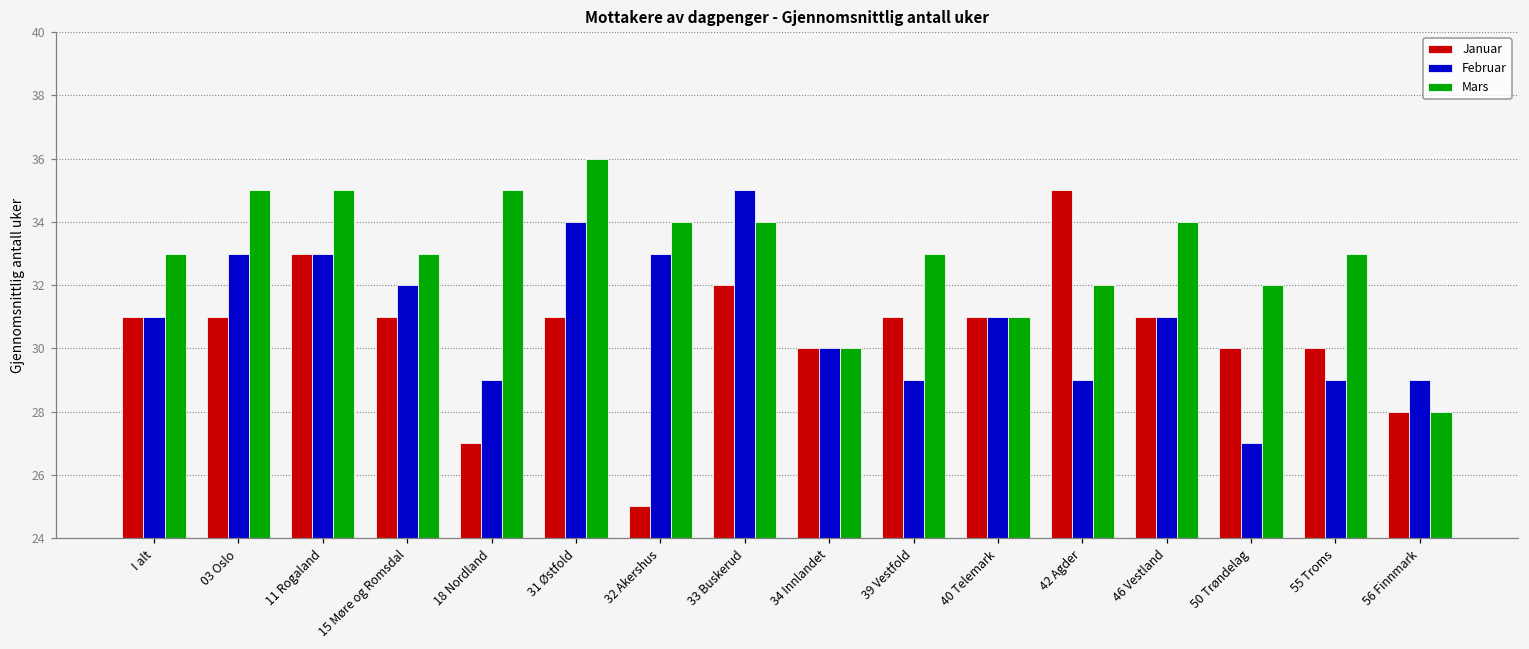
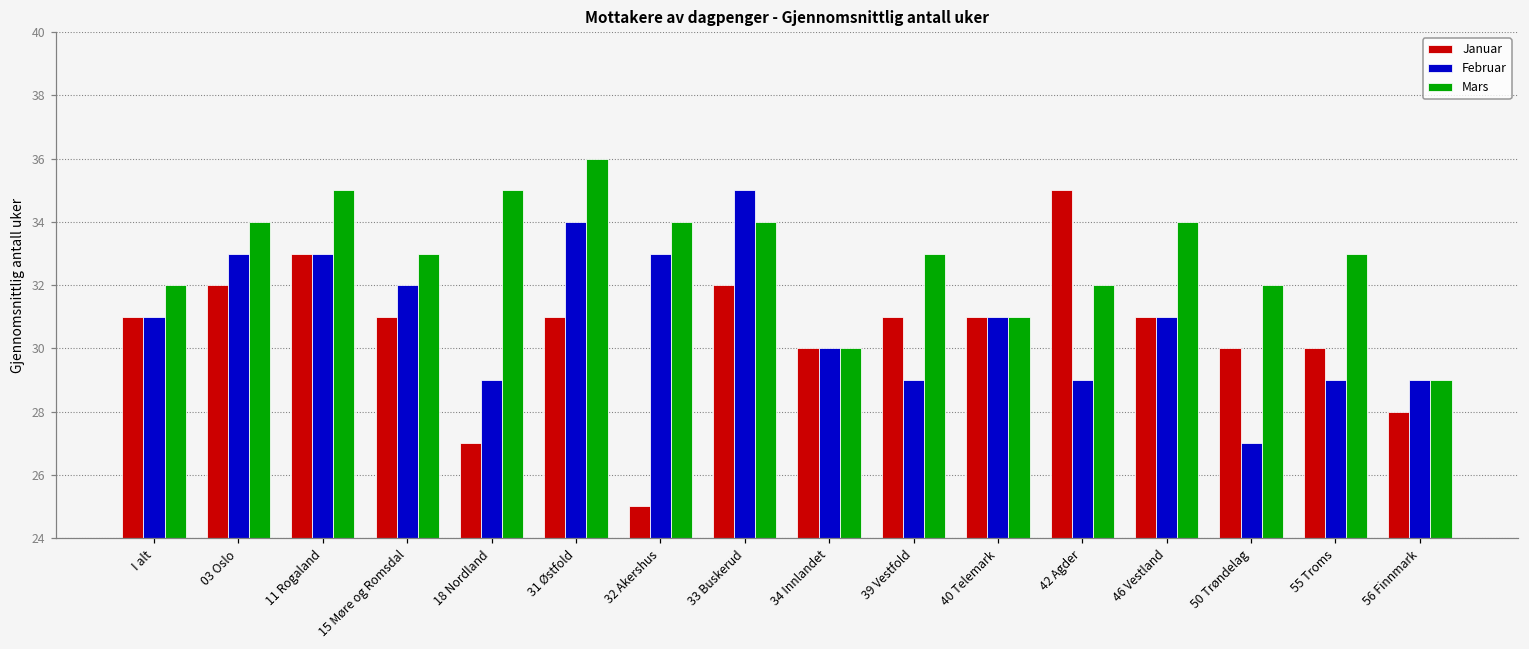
  {
    "Januar": {
      "I alt": 31,
-     "03 Oslo": 31,
+     "03 Oslo": 32,
      "11 Rogaland": 33,
      "15 Møre og Romsdal": 31,
      "18 Nordland": 27,
      "31 Østfold": 31,
      "32 Akershus": 25,
      "33 Buskerud": 32,
      "34 Innlandet": 30,
      "39 Vestfold": 31,
      "40 Telemark": 31,
      "42 Agder": 35,
      "46 Vestland": 31,
      "50 Trøndelag": 30,
      "55 Troms": 30,
      "56 Finnmark": 28
    },
    "Februar": {
      "I alt": 31,
      "03 Oslo": 33,
      "11 Rogaland": 33,
      "15 Møre og Romsdal": 32,
      "18 Nordland": 29,
      "31 Østfold": 34,
      "32 Akershus": 33,
      "33 Buskerud": 35,
      "34 Innlandet": 30,
      "39 Vestfold": 29,
      "40 Telemark": 31,
      "42 Agder": 29,
      "46 Vestland": 31,
      "50 Trøndelag": 27,
      "55 Troms": 29,
      "56 Finnmark": 29
    },
    "Mars": {
-     "I alt": 33,
-     "03 Oslo": 35,
+     "I alt": 32,
+     "03 Oslo": 34,
      "11 Rogaland": 35,
      "15 Møre og Romsdal": 33,
      "18 Nordland": 35,
      "31 Østfold": 36,
      "32 Akershus": 34,
      "33 Buskerud": 34,
      "34 Innlandet": 30,
      "39 Vestfold": 33,
      "40 Telemark": 31,
      "42 Agder": 32,
      "46 Vestland": 34,
      "50 Trøndelag": 32,
      "55 Troms": 33,
-     "56 Finnmark": 28
+     "56 Finnmark": 29
    }
  }
